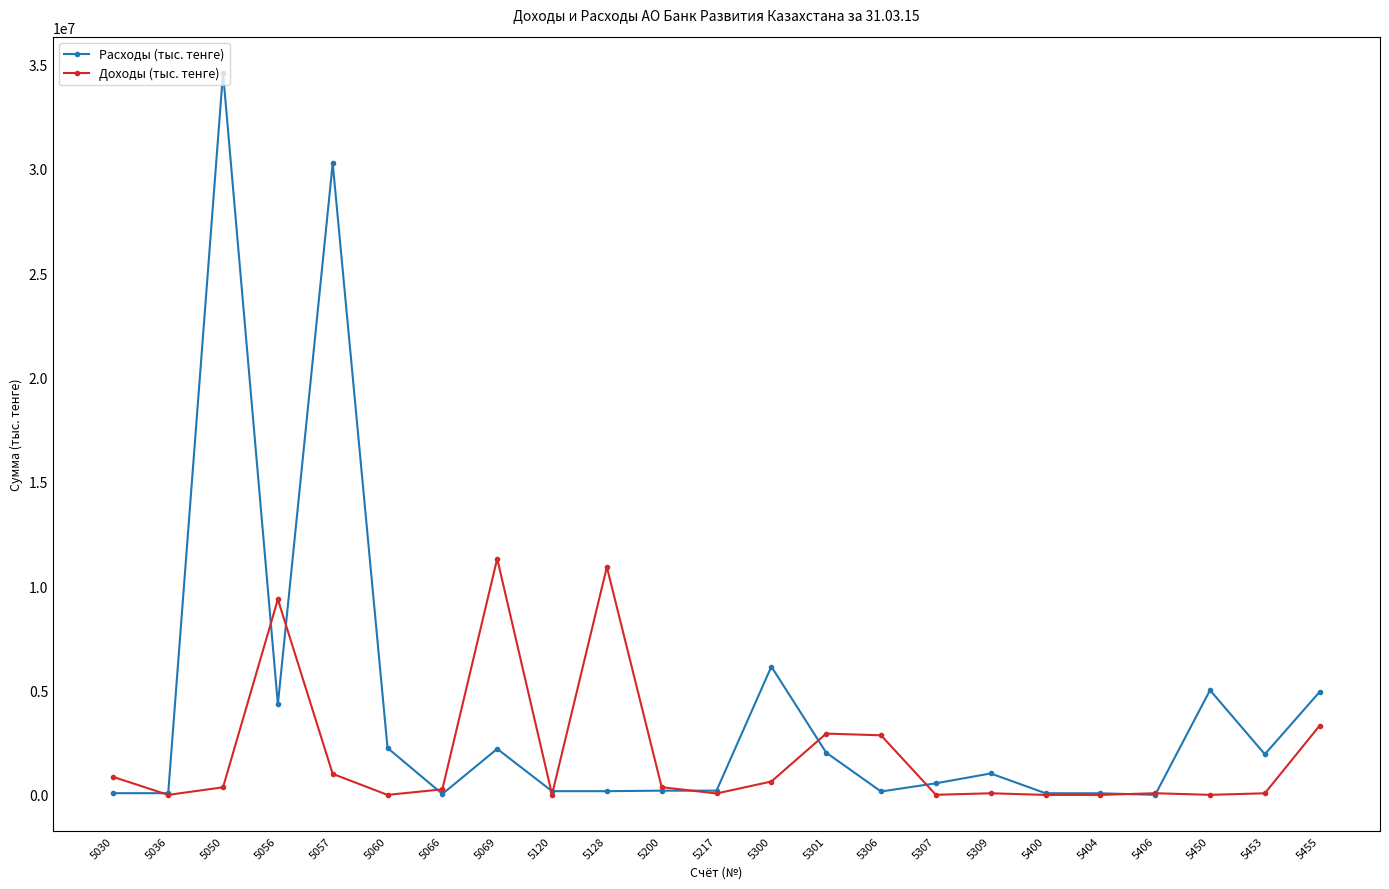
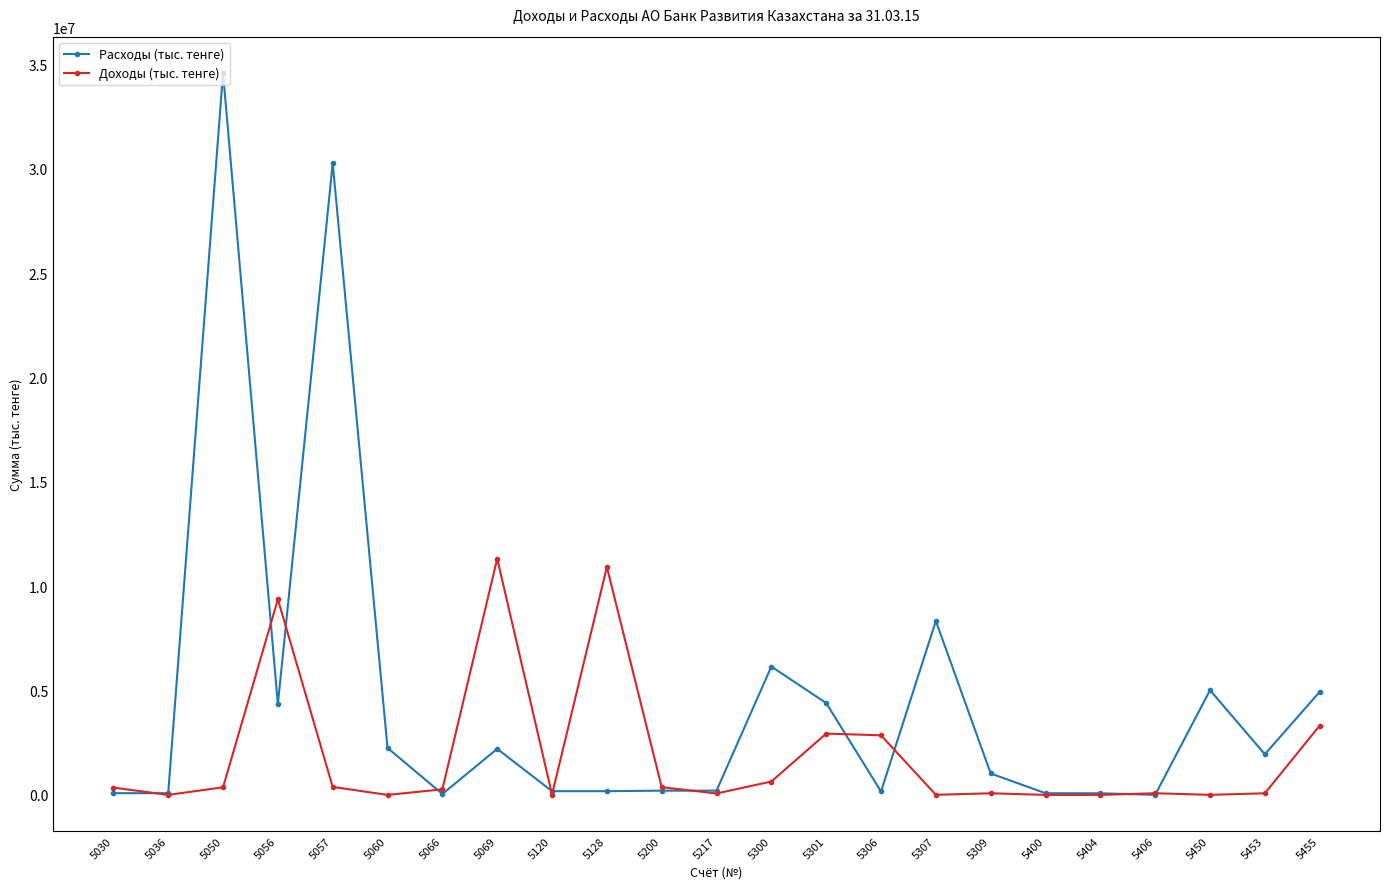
  {
    "Расходы (тыс. тенге)": {
      "5030": 100000,
      "5056": 4300000,
      "5057": 30300000,
      "5060": 2300000,
      "5066": 0,
      "5069": 2200000,
      "5120": 200000,
      "5128": 200000,
      "5200": 200000,
      "5217": 200000,
      "5300": 6100000,
-     "5301": 2000000,
+     "5301": 4400000,
      "5306": 200000,
-     "5307": 600000,
+     "5307": 8300000,
      "5309": 1000000,
      "5450": 5000000,
      "5453": 1900000,
      "5455": 4900000
    },
    "Доходы (тыс. тенге)": {
-     "5030": 900000,
+     "5030": 400000,
      "5050": 400000,
      "5056": 9400000,
-     "5057": 1000000,
+     "5057": 400000,
      "5060": 0,
      "5066": 300000,
      "5069": 11300000,
      "5120": 0,
      "5128": 10900000,
      "5200": 400000,
      "5217": 100000,
      "5300": 600000,
      "5301": 2900000,
      "5306": 2900000,
      "5307": 0,
      "5309": 100000,
      "5450": 0,
      "5453": 100000,
      "5455": 3300000
    }
  }
